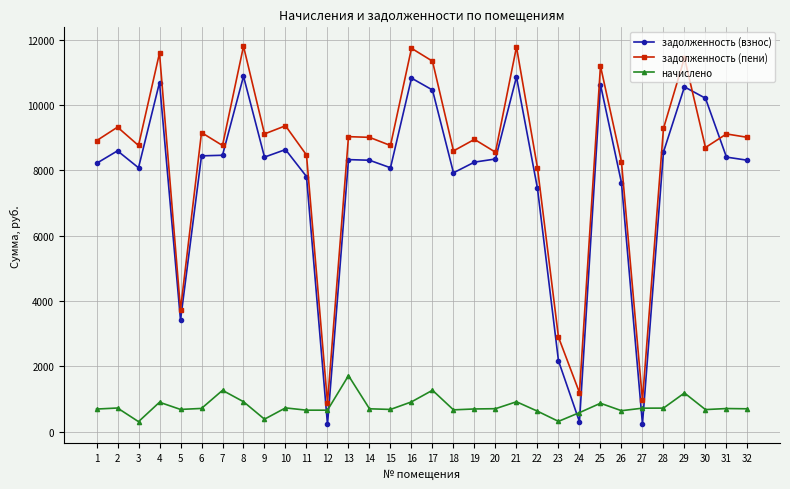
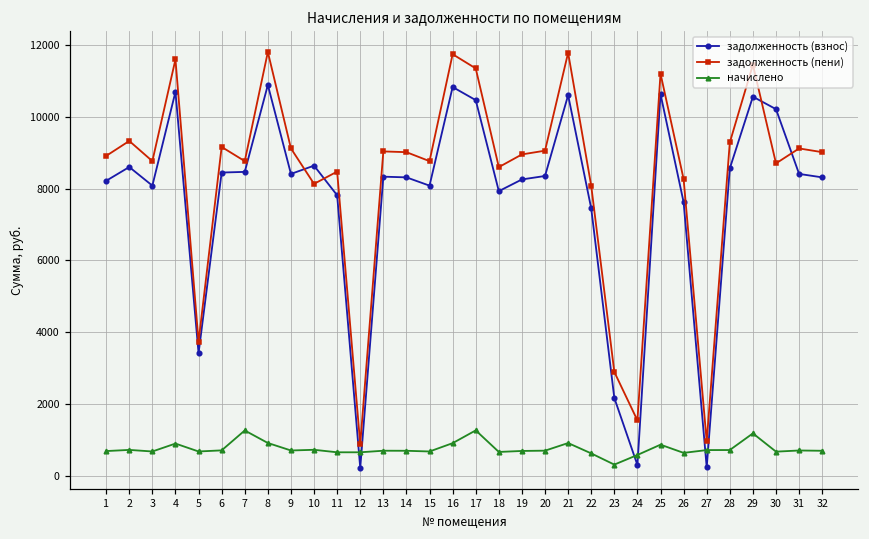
  {
    "задолженность (взнос)": {
      "1": 8200,
      "2": 8600,
      "3": 8100,
      "4": 10700,
      "5": 3400,
      "6": 8400,
      "7": 8500,
      "8": 10900,
      "9": 8400,
      "10": 8600,
      "11": 7800,
      "12": 200,
      "13": 8300,
      "14": 8300,
      "15": 8100,
      "16": 10800,
      "17": 10500,
      "18": 7900,
      "19": 8300,
      "20": 8400,
-     "21": 10900,
+     "21": 10600,
      "22": 7400,
      "23": 2200,
      "24": 300,
      "25": 10600,
      "26": 7600,
      "27": 200,
      "28": 8600,
      "29": 10600,
      "30": 10200,
      "31": 8400,
      "32": 8300
    },
    "задолженность (пени)": {
      "1": 8900,
      "2": 9300,
      "3": 8800,
      "4": 11600,
      "5": 3700,
      "6": 9200,
      "7": 8800,
      "8": 11800,
      "9": 9100,
-     "10": 9400,
+     "10": 8100,
      "11": 8500,
      "12": 900,
      "13": 9000,
      "14": 9000,
      "15": 8800,
      "16": 11700,
      "17": 11300,
      "18": 8600,
      "19": 9000,
-     "20": 8600,
+     "20": 9100,
      "21": 11800,
      "22": 8100,
      "23": 2900,
-     "24": 1200,
+     "24": 1500,
      "25": 11200,
      "26": 8300,
      "27": 1000,
      "28": 9300,
      "30": 8700,
      "31": 9100,
      "32": 9000
    },
    "начислено": {
      "1": 700,
      "2": 700,
-     "3": 300,
+     "3": 700,
      "4": 900,
      "5": 700,
      "6": 700,
      "7": 1300,
      "8": 900,
-     "9": 400,
+     "9": 700,
      "10": 700,
      "11": 700,
      "12": 700,
-     "13": 1700,
+     "13": 700,
      "14": 700,
      "15": 700,
      "16": 900,
      "17": 1300,
      "18": 700,
      "19": 700,
      "20": 700,
      "21": 900,
      "22": 600,
      "23": 300,
      "24": 600,
      "25": 900,
      "26": 600,
      "27": 700,
      "28": 700,
      "29": 1200,
      "30": 700,
      "31": 700,
      "32": 700
    }
  }
